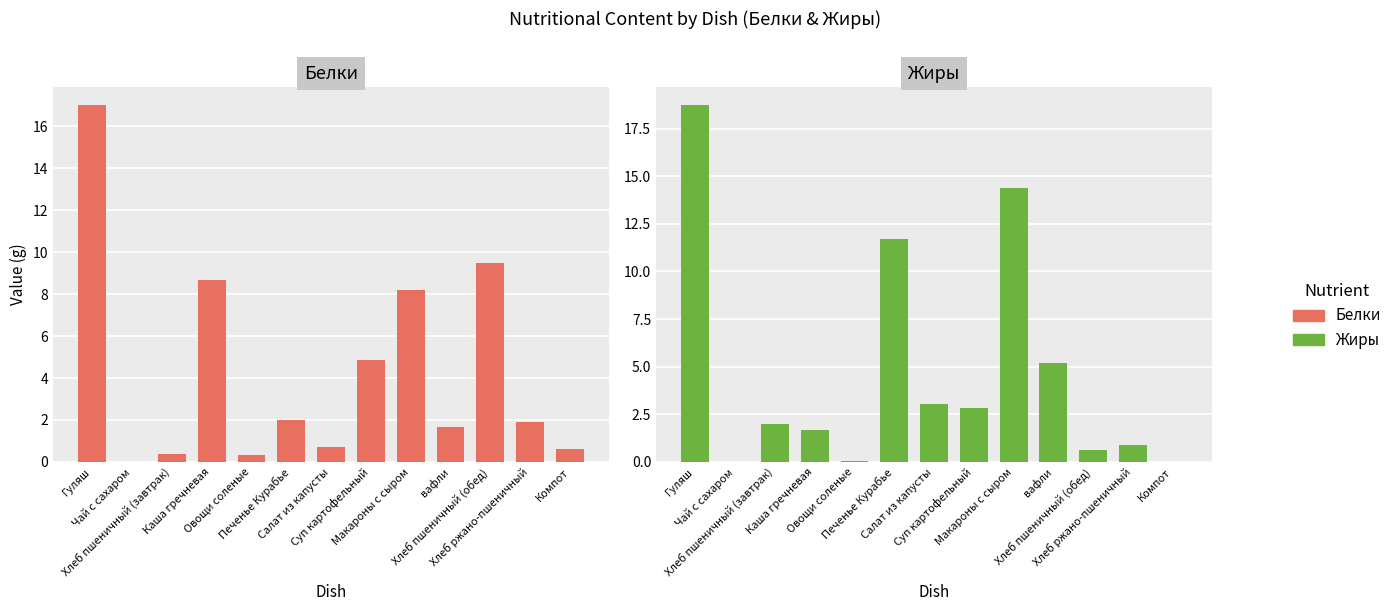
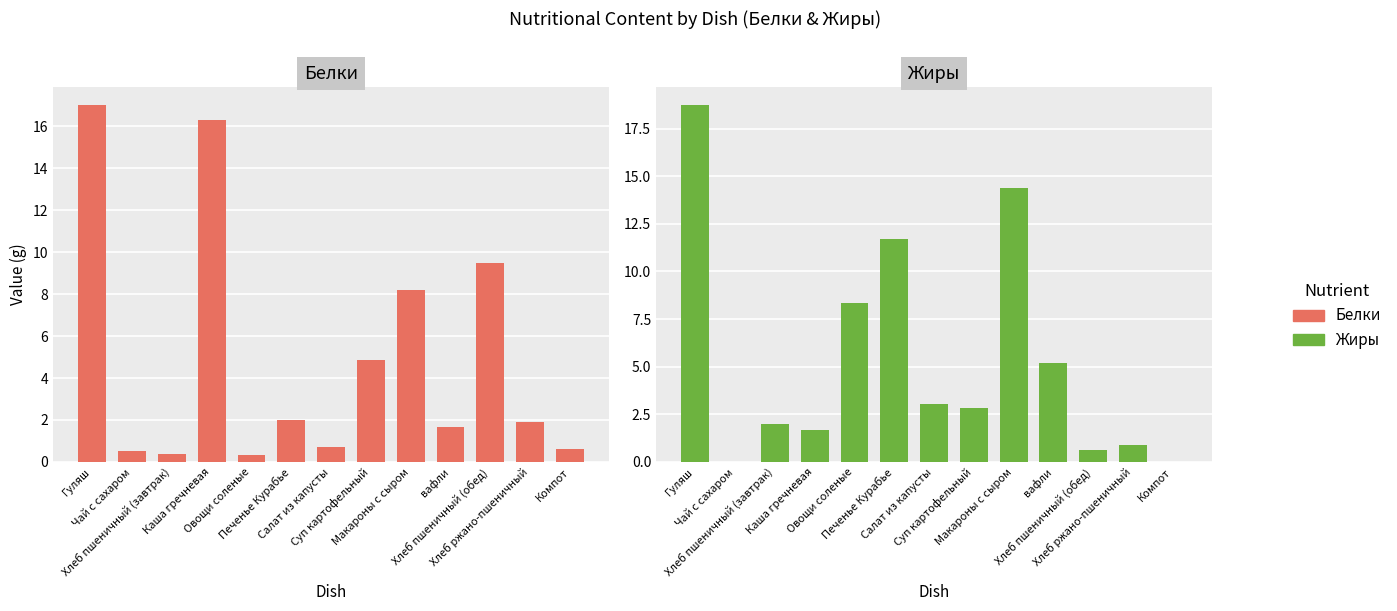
  {
    "Белки": {
      "Гуляш": 17.0,
-     "Чай с сахаром": 0.0,
+     "Чай с сахаром": 0.5,
      "Хлеб пшеничный (завтрак)": 0.4,
-     "Каша гречневая": 8.7,
+     "Каша гречневая": 16.3,
      "Овощи соленые": 0.3,
      "Печенье Курабье": 2.0,
      "Салат из капусты": 0.7,
      "Суп картофельный": 4.8,
      "Макароны с сыром": 8.2,
      "вафли": 1.7,
      "Хлеб пшеничный (обед)": 9.5,
      "Хлеб ржано-пшеничный": 1.9,
      "Компот": 0.6
    },
    "Жиры": {
      "Гуляш": 18.7,
      "Чай с сахаром": 0.0,
      "Хлеб пшеничный (завтрак)": 2.0,
      "Каша гречневая": 1.7,
-     "Овощи соленые": 0.1,
+     "Овощи соленые": 8.4,
      "Печенье Курабье": 11.7,
      "Салат из капусты": 3.0,
      "Суп картофельный": 2.8,
      "Макароны с сыром": 14.4,
      "вафли": 5.2,
      "Хлеб пшеничный (обед)": 0.6,
      "Хлеб ржано-пшеничный": 0.9,
      "Компот": 0.0
    }
  }
